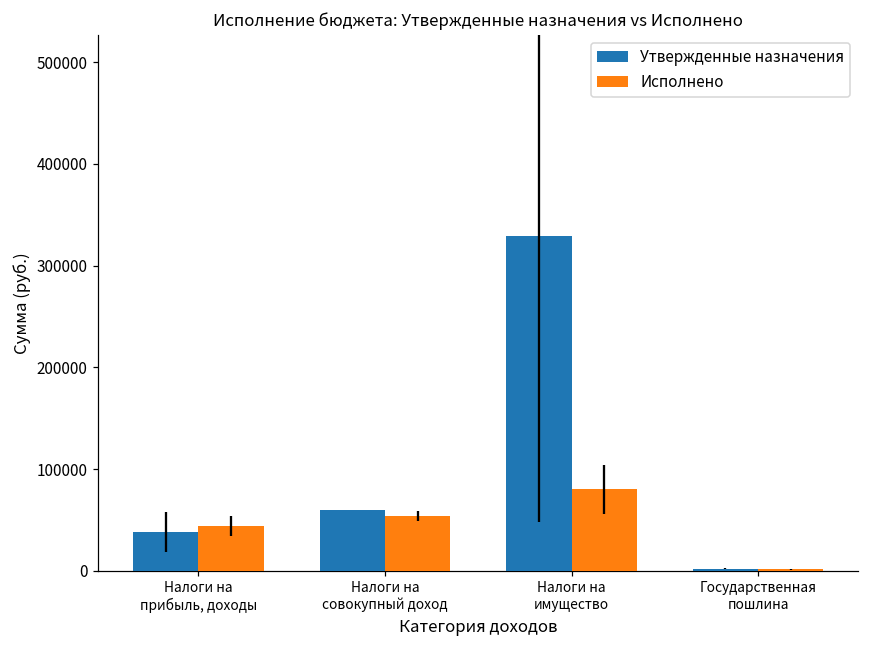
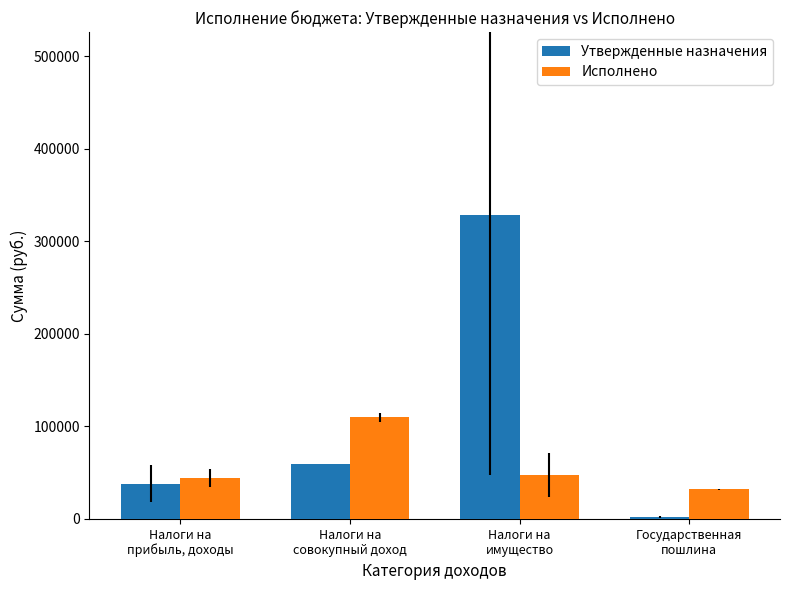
  {
    "Утвержденные назначения": {
      "Налоги на прибыль, доходы": 40000,
      "Налоги на совокупный доход": 60000,
      "Налоги на имущество": 330000
    },
    "Исполнено": {
      "Налоги на прибыль, доходы": 40000,
-     "Налоги на совокупный доход": 50000,
-     "Налоги на имущество": 80000,
-     "Государственная пошлина": 0
+     "Налоги на совокупный доход": 110000,
+     "Налоги на имущество": 50000,
+     "Государственная пошлина": 30000
    }
  }
